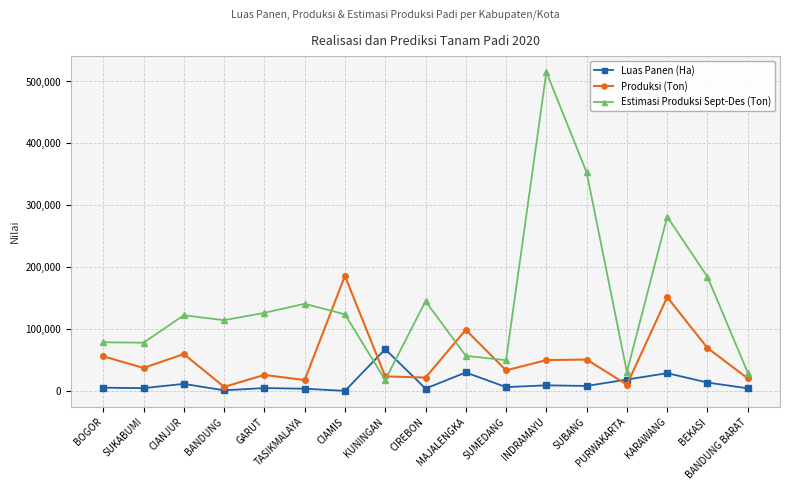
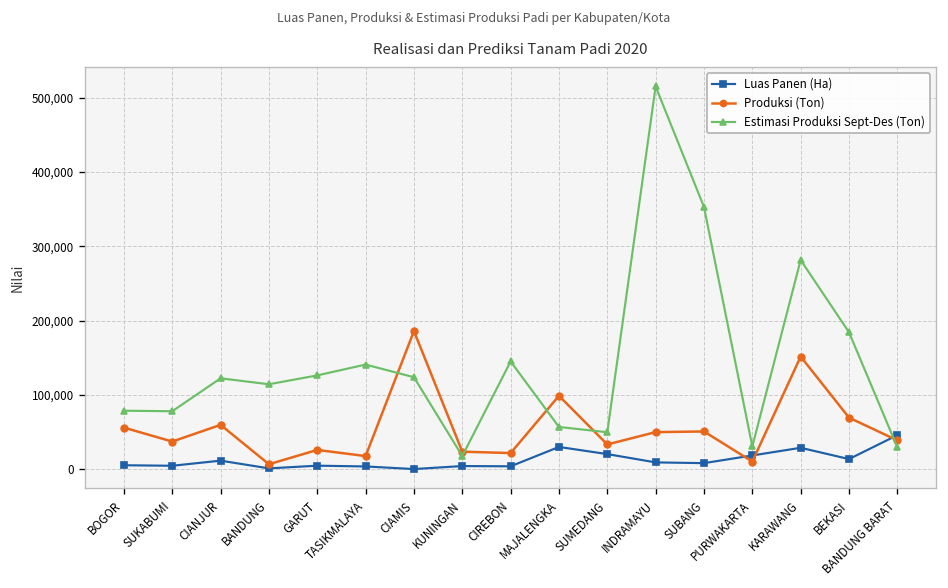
  {
    "Luas Panen (Ha)": {
      "BOGOR": "10,000",
      "SUKABUMI": "0",
      "CIANJUR": "10,000",
      "BANDUNG": "0",
      "GARUT": "0",
      "TASIKMALAYA": "0",
      "CIAMIS": "0",
-     "KUNINGAN": "70,000",
+     "KUNINGAN": "0",
      "CIREBON": "0",
      "MAJALENGKA": "30,000",
-     "SUMEDANG": "10,000",
+     "SUMEDANG": "20,000",
      "INDRAMAYU": "10,000",
      "SUBANG": "10,000",
      "PURWAKARTA": "20,000",
      "KARAWANG": "30,000",
      "BEKASI": "10,000",
-     "BANDUNG BARAT": "0"
+     "BANDUNG BARAT": "50,000"
    },
    "Produksi (Ton)": {
      "BOGOR": "60,000",
      "SUKABUMI": "40,000",
      "CIANJUR": "60,000",
      "BANDUNG": "10,000",
      "GARUT": "30,000",
      "TASIKMALAYA": "20,000",
      "CIAMIS": "190,000",
      "KUNINGAN": "20,000",
      "CIREBON": "20,000",
      "MAJALENGKA": "100,000",
      "SUMEDANG": "30,000",
      "INDRAMAYU": "50,000",
      "SUBANG": "50,000",
      "PURWAKARTA": "10,000",
      "KARAWANG": "150,000",
      "BEKASI": "70,000",
-     "BANDUNG BARAT": "20,000"
+     "BANDUNG BARAT": "40,000"
    },
    "Estimasi Produksi Sept-Des (Ton)": {
      "BOGOR": "80,000",
      "SUKABUMI": "80,000",
      "CIANJUR": "120,000",
      "BANDUNG": "110,000",
      "GARUT": "130,000",
      "TASIKMALAYA": "140,000",
      "CIAMIS": "120,000",
      "KUNINGAN": "20,000",
      "CIREBON": "150,000",
      "MAJALENGKA": "60,000",
      "SUMEDANG": "50,000",
      "INDRAMAYU": "520,000",
      "SUBANG": "350,000",
      "PURWAKARTA": "30,000",
      "KARAWANG": "280,000",
      "BEKASI": "180,000",
      "BANDUNG BARAT": "30,000"
    }
  }
